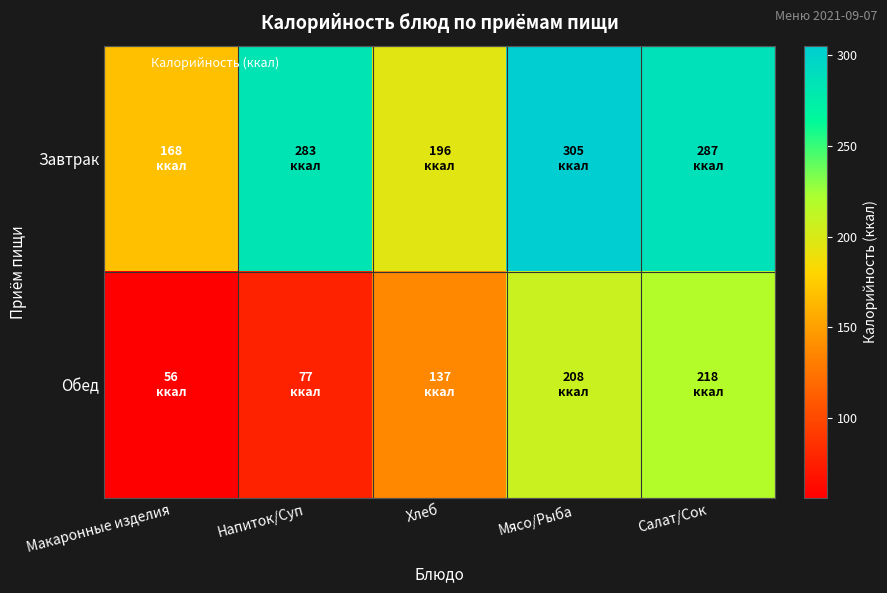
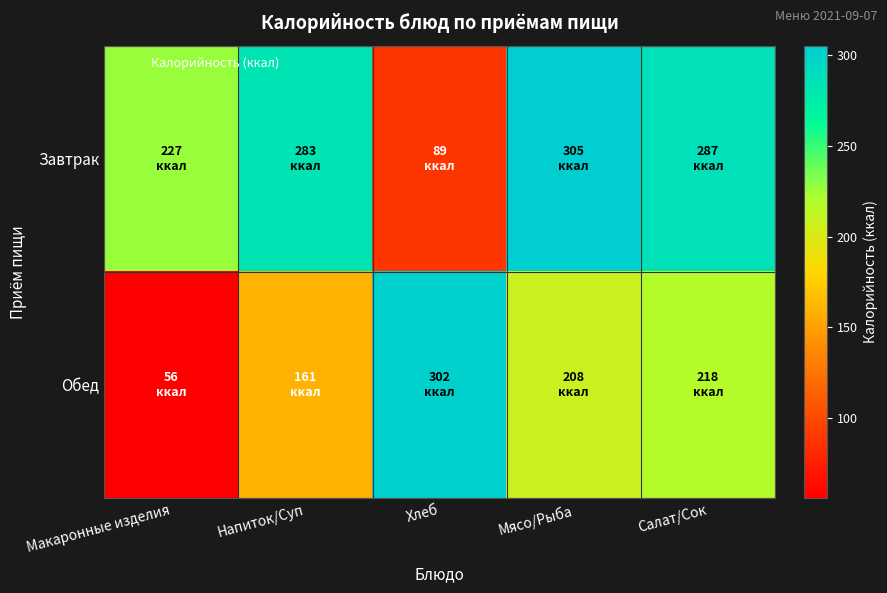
  {
    "Завтрак": {
-     "Макаронные изделия": 168,
+     "Макаронные изделия": 227,
      "Напиток/Суп": 283,
-     "Хлеб": 196,
+     "Хлеб": 89,
      "Мясо/Рыба": 305,
      "Салат/Сок": 287
    },
    "Обед": {
      "Макаронные изделия": 56,
-     "Напиток/Суп": 77,
-     "Хлеб": 137,
+     "Напиток/Суп": 161,
+     "Хлеб": 302,
      "Мясо/Рыба": 208,
      "Салат/Сок": 218
    }
  }
